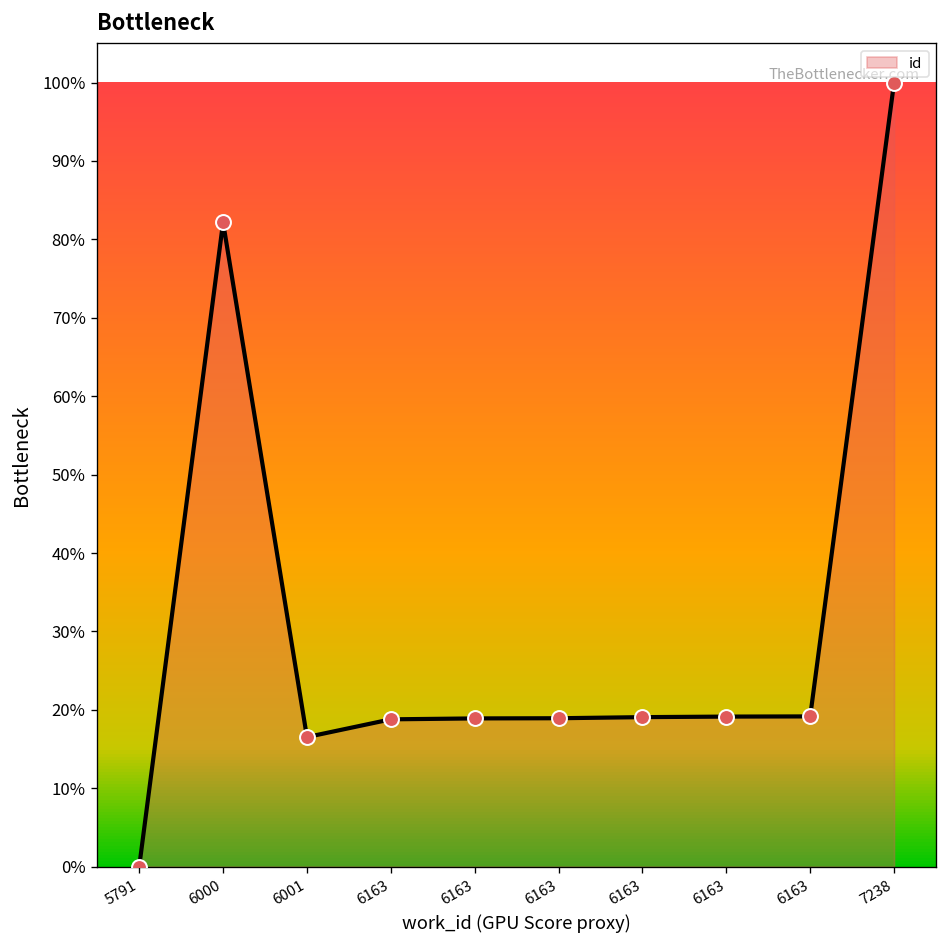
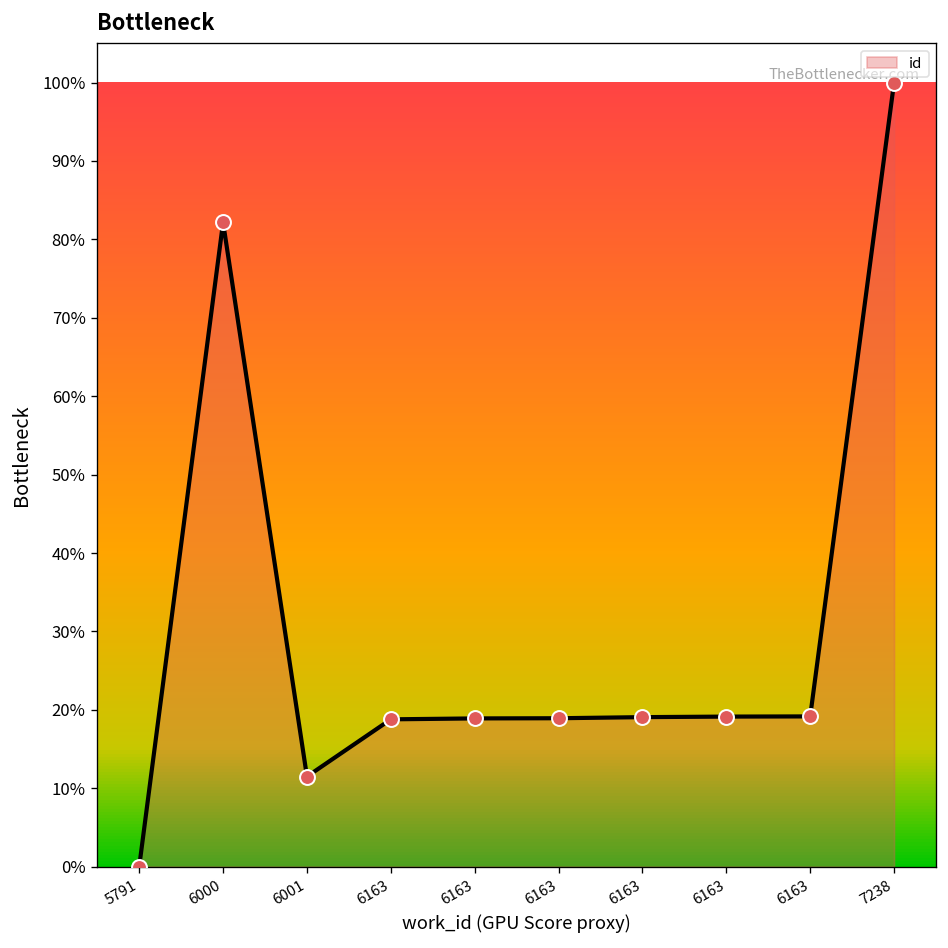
  {
    "5791": "0%",
    "6000": "82%",
-   "6001": "17%",
+   "6001": "11%",
    "7238": "100%"
  }
